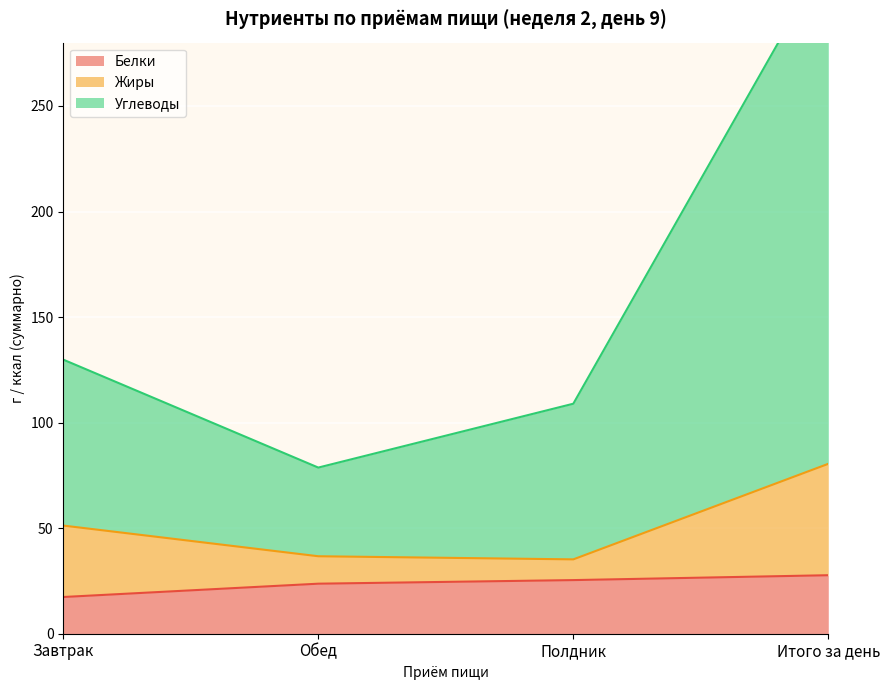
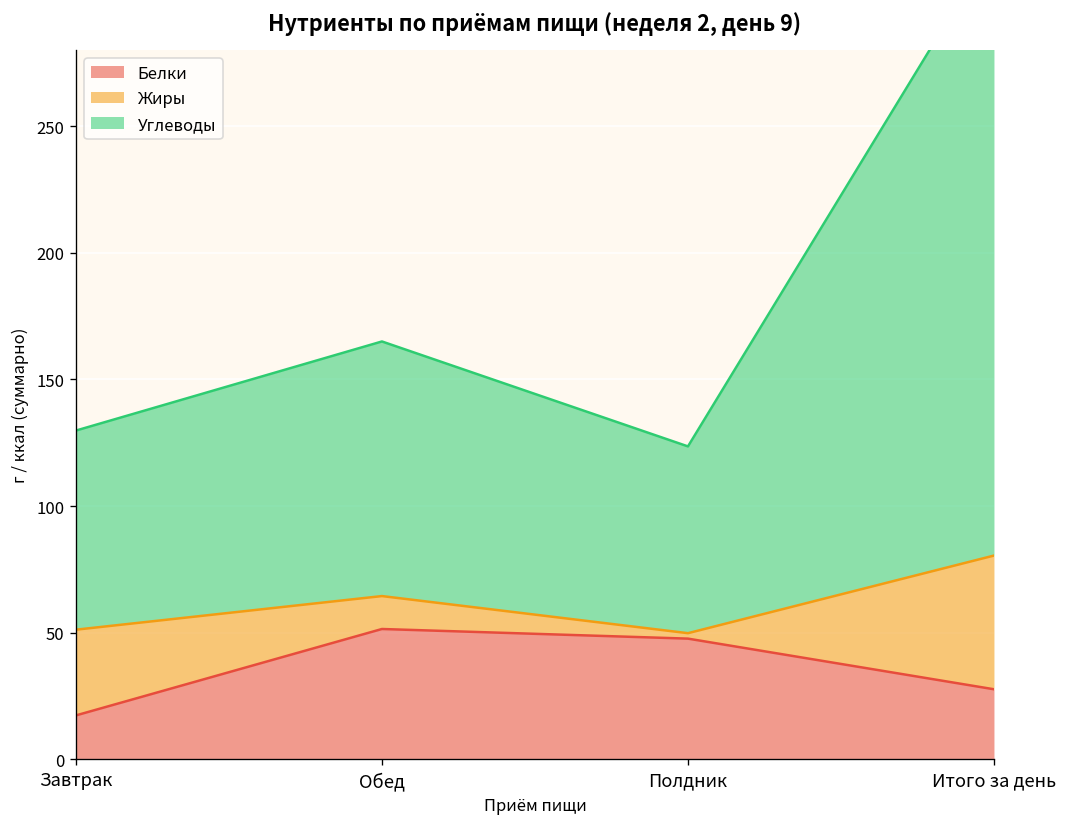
  {
    "Белки": {
      "Завтрак": 17,
-     "Обед": 24,
-     "Полдник": 25,
+     "Обед": 52,
+     "Полдник": 48,
      "Итого за день": 28
    },
    "Жиры": {
      "Завтрак": 34,
      "Обед": 13,
-     "Полдник": 10,
+     "Полдник": 2,
      "Итого за день": 53
    },
    "Углеводы": {
      "Завтрак": 79,
-     "Обед": 42,
+     "Обед": 101,
      "Полдник": 74
    }
  }
